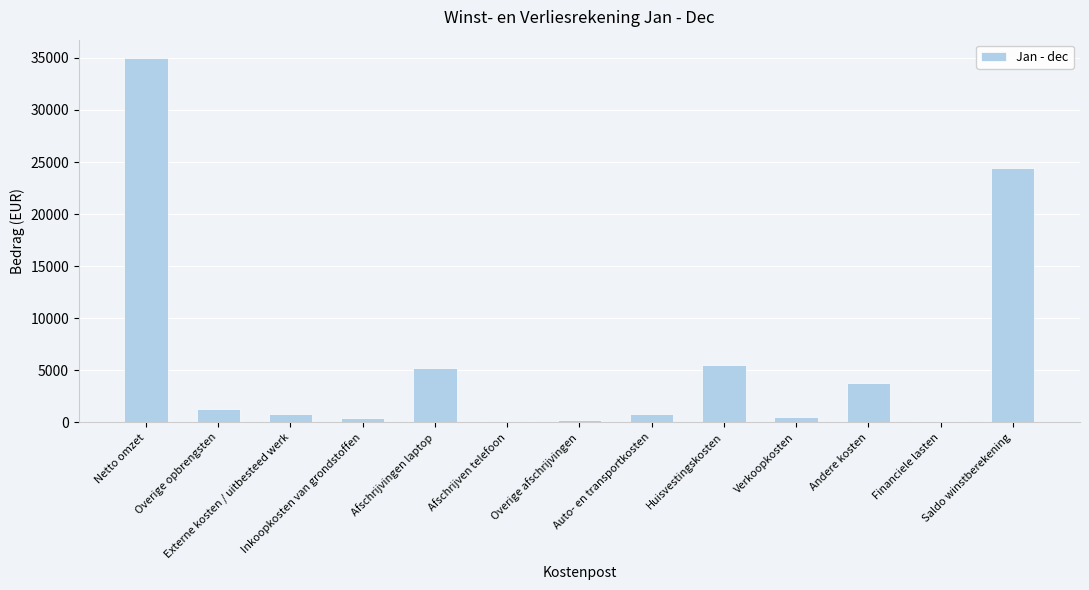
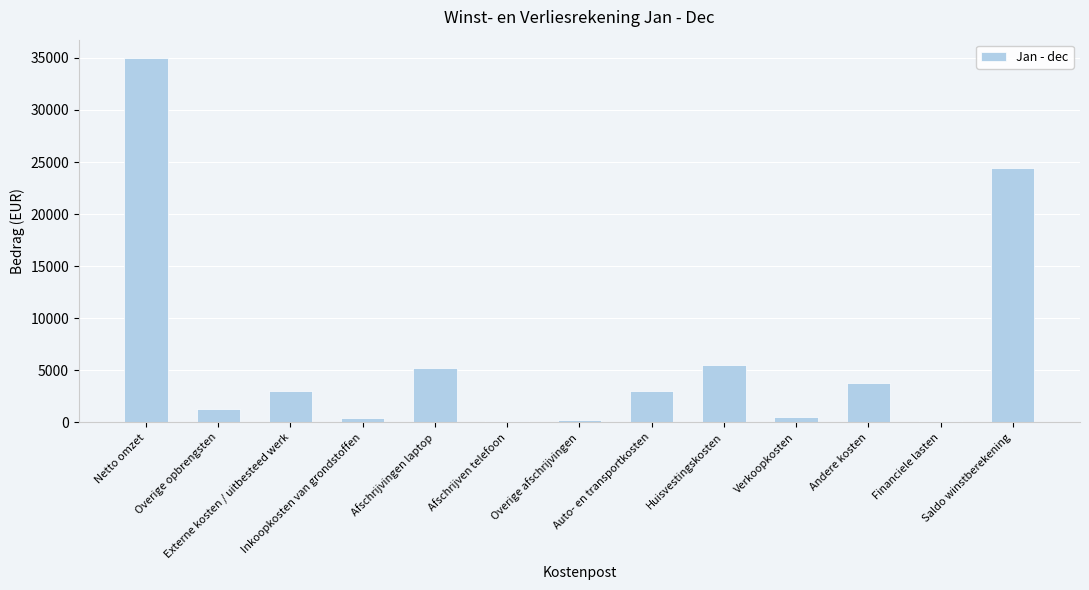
  {
    "Netto omzet": 35000,
    "Overige opbrengsten": 1300,
-   "Externe kosten / uitbesteed werk": 800,
+   "Externe kosten / uitbesteed werk": 3000,
    "Inkoopkosten van grondstoffen": 400,
    "Afschrijvingen laptop": 5200,
-   "Auto- en transportkosten": 800,
+   "Auto- en transportkosten": 3000,
    "Huisvestingskosten": 5500,
    "Verkoopkosten": 500,
    "Andere kosten": 3800,
    "Saldo winstberekening": 24400
  }
